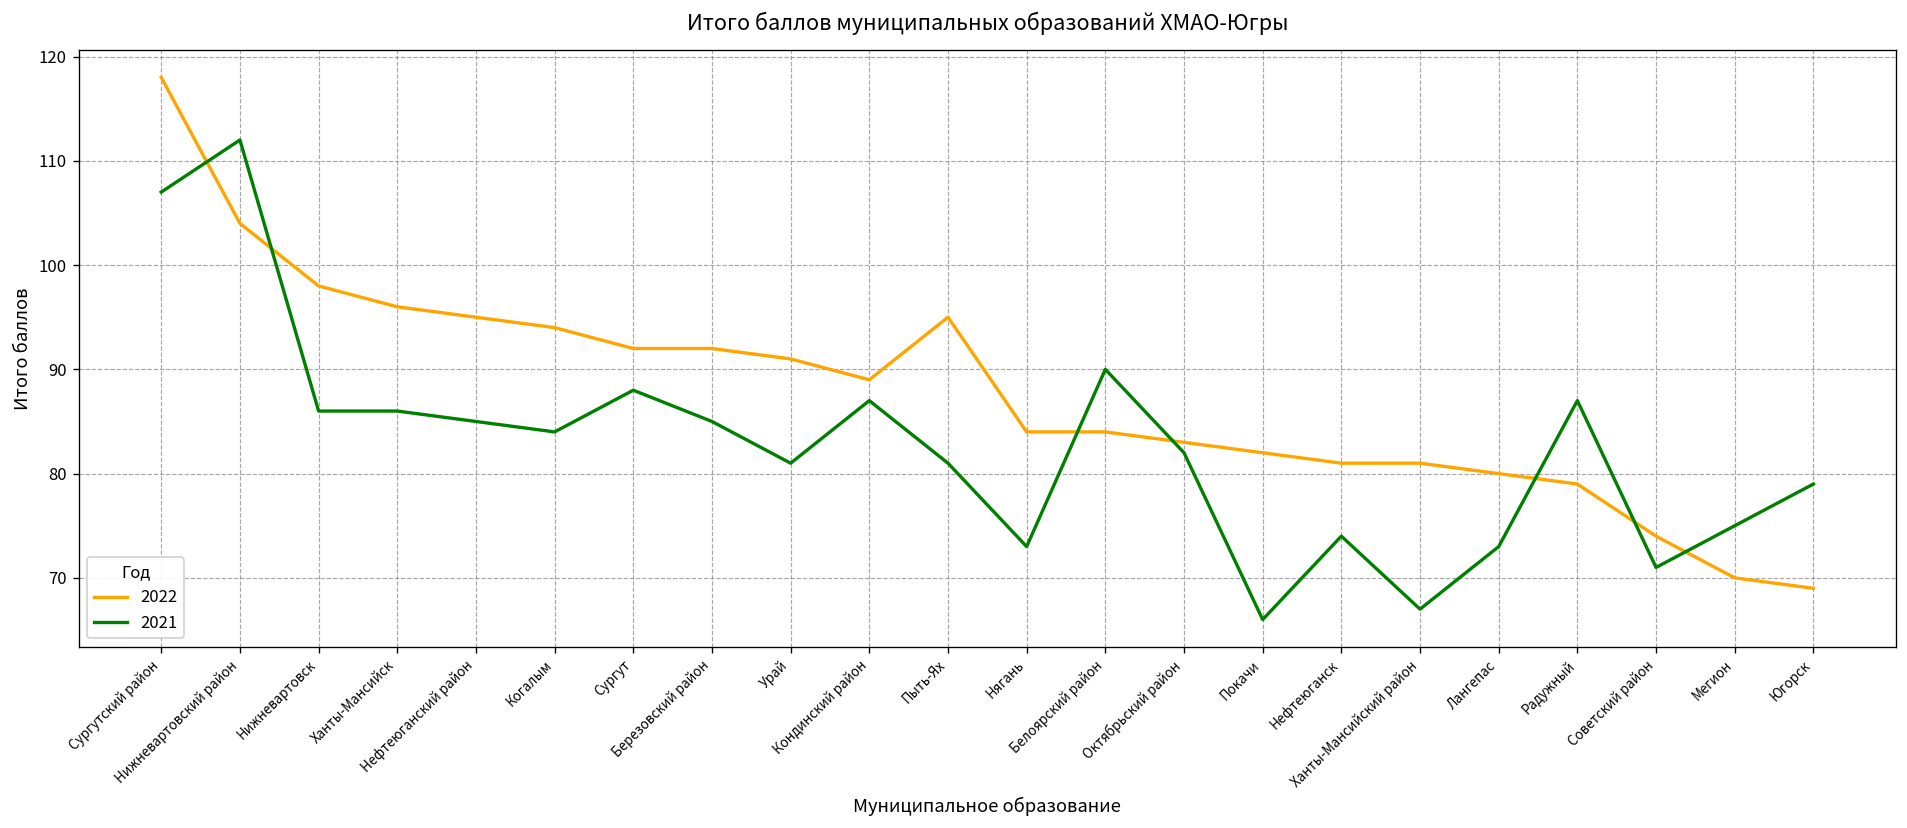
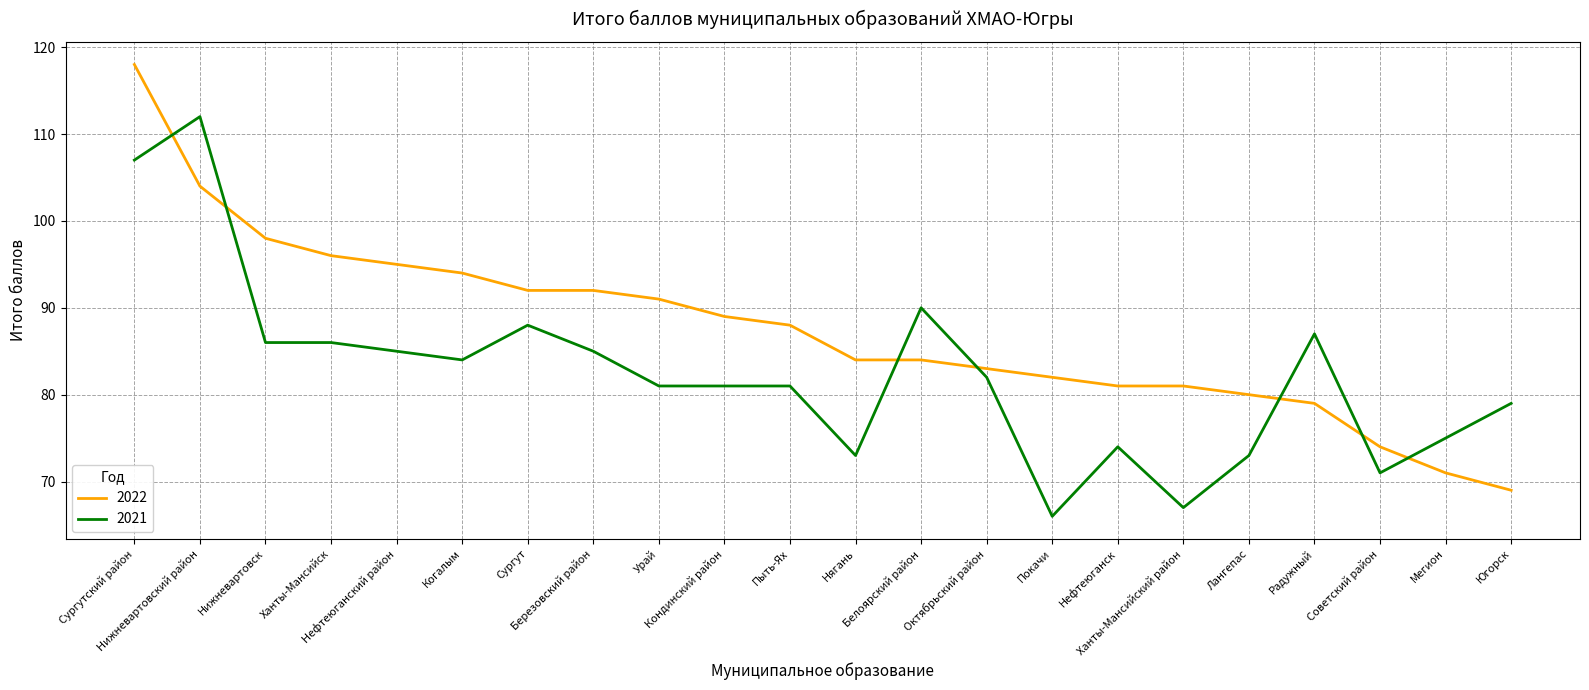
  {
    "2022": {
      "Сургутский район": 118,
      "Нижневартовский район": 104,
      "Нижневартовск": 98,
      "Ханты-Мансийск": 96,
      "Нефтеюганский район": 95,
      "Когалым": 94,
      "Сургут": 92,
      "Березовский район": 92,
      "Урай": 91,
      "Кондинский район": 89,
-     "Пыть-Ях": 95,
+     "Пыть-Ях": 88,
      "Нягань": 84,
      "Белоярский район": 84,
      "Октябрьский район": 83,
      "Покачи": 82,
      "Нефтеюганск": 81,
      "Ханты-Мансийский район": 81,
      "Лангепас": 80,
      "Радужный": 79,
      "Советский район": 74,
-     "Мегион": 70,
+     "Мегион": 71,
      "Югорск": 69
    },
    "2021": {
      "Сургутский район": 107,
      "Нижневартовский район": 112,
      "Нижневартовск": 86,
      "Ханты-Мансийск": 86,
      "Нефтеюганский район": 85,
      "Когалым": 84,
      "Сургут": 88,
      "Березовский район": 85,
      "Урай": 81,
-     "Кондинский район": 87,
+     "Кондинский район": 81,
      "Пыть-Ях": 81,
      "Нягань": 73,
      "Белоярский район": 90,
      "Октябрьский район": 82,
      "Покачи": 66,
      "Нефтеюганск": 74,
      "Ханты-Мансийский район": 67,
      "Лангепас": 73,
      "Радужный": 87,
      "Советский район": 71,
      "Мегион": 75,
      "Югорск": 79
    }
  }
